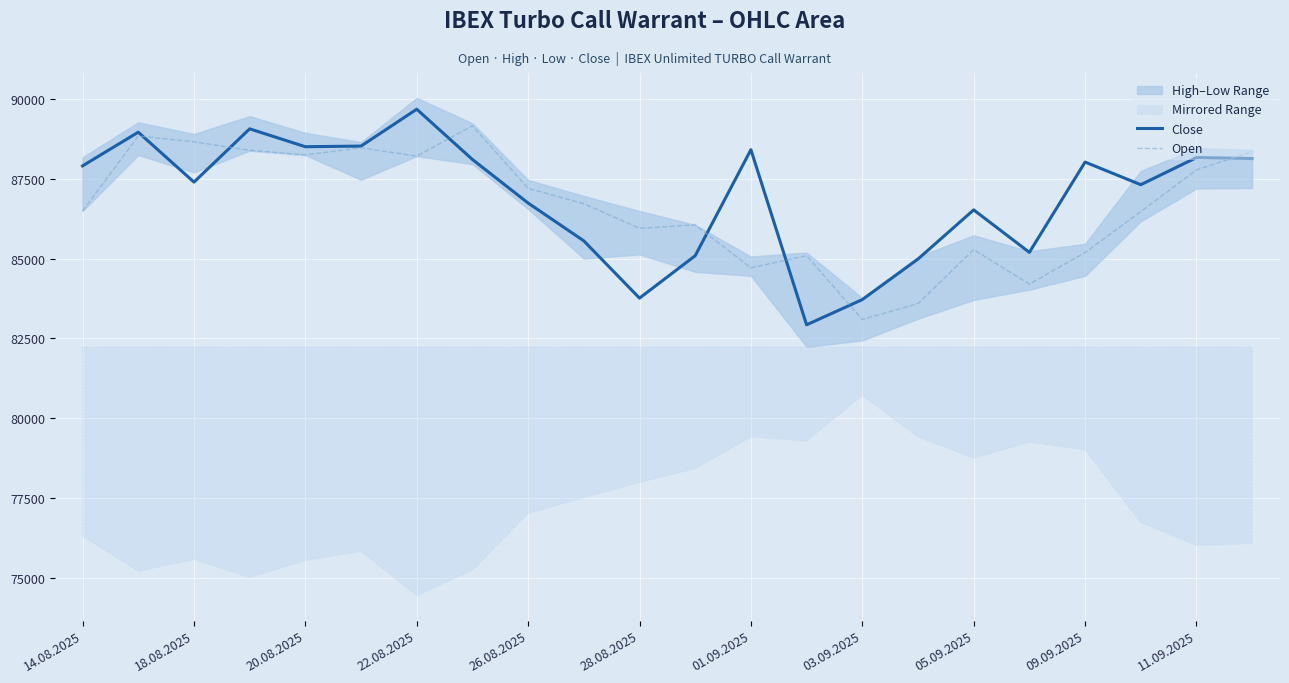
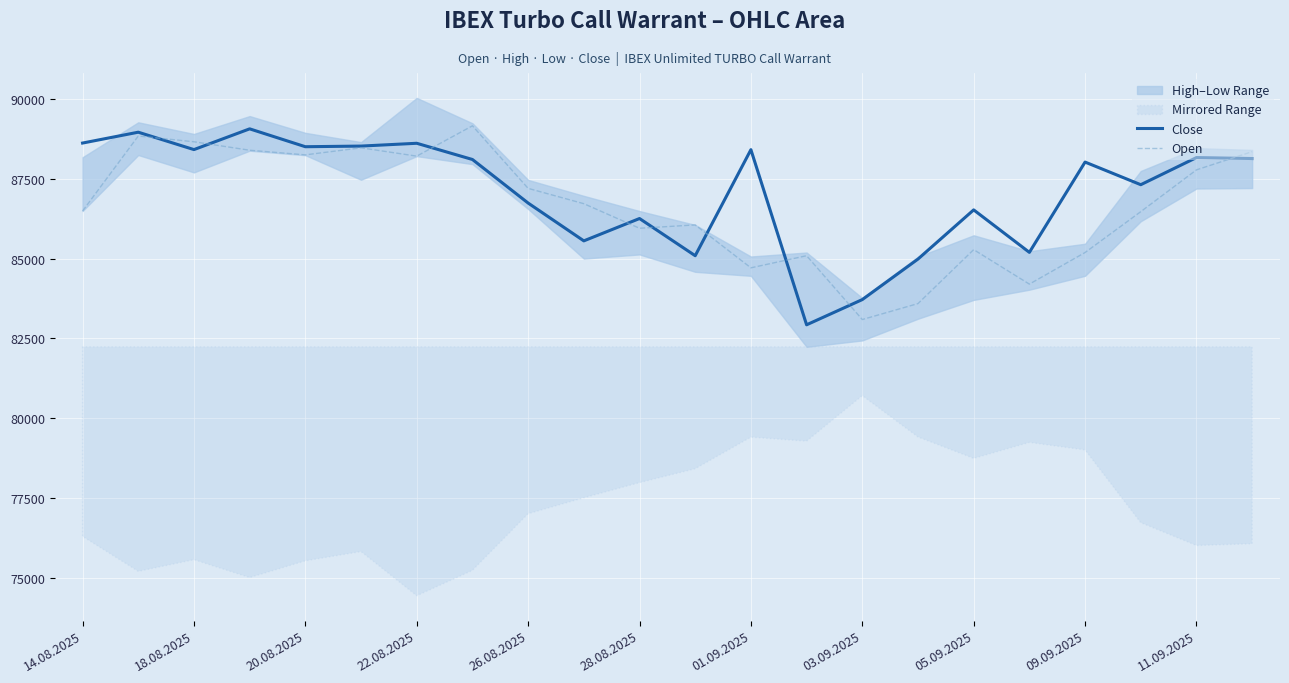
  {
    "Close": {
-     "14.08.2025": 87900,
-     "18.08.2025": 87400,
+     "14.08.2025": 88600,
+     "18.08.2025": 88400,
      "20.08.2025": 88500,
-     "22.08.2025": 89700,
+     "22.08.2025": 88600,
      "26.08.2025": 86700,
-     "28.08.2025": 83800,
+     "28.08.2025": 86300,
      "01.09.2025": 88400,
      "05.09.2025": 86500,
      "09.09.2025": 88000
    }
  }
